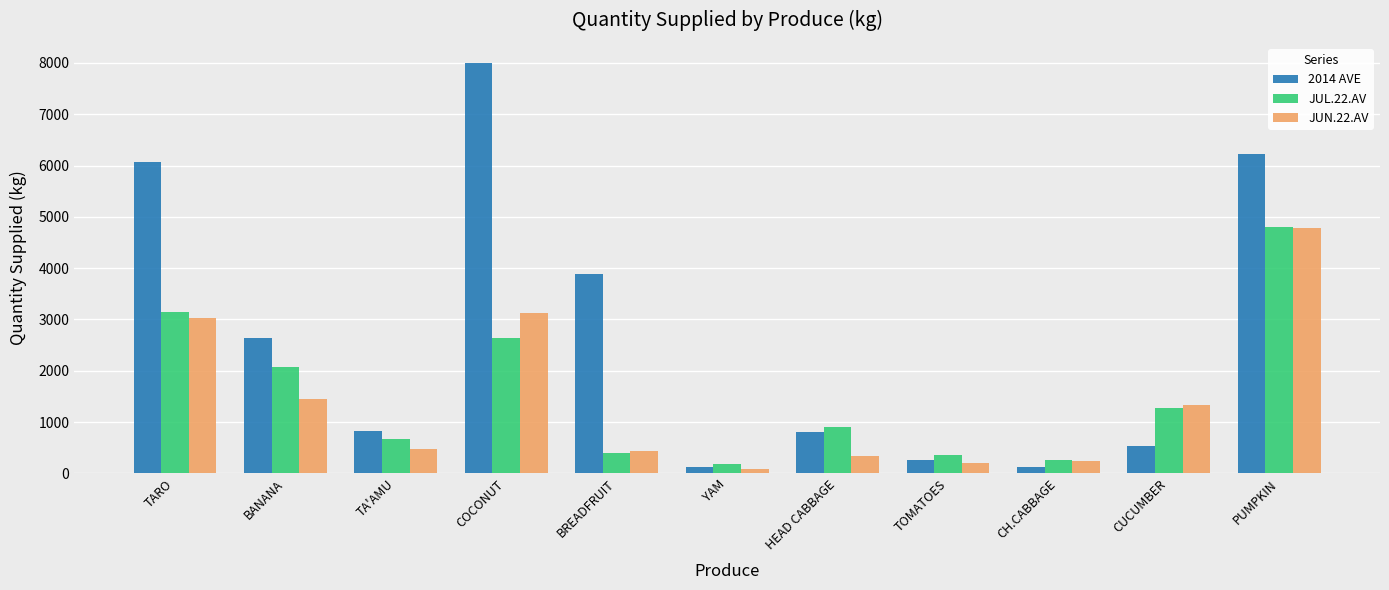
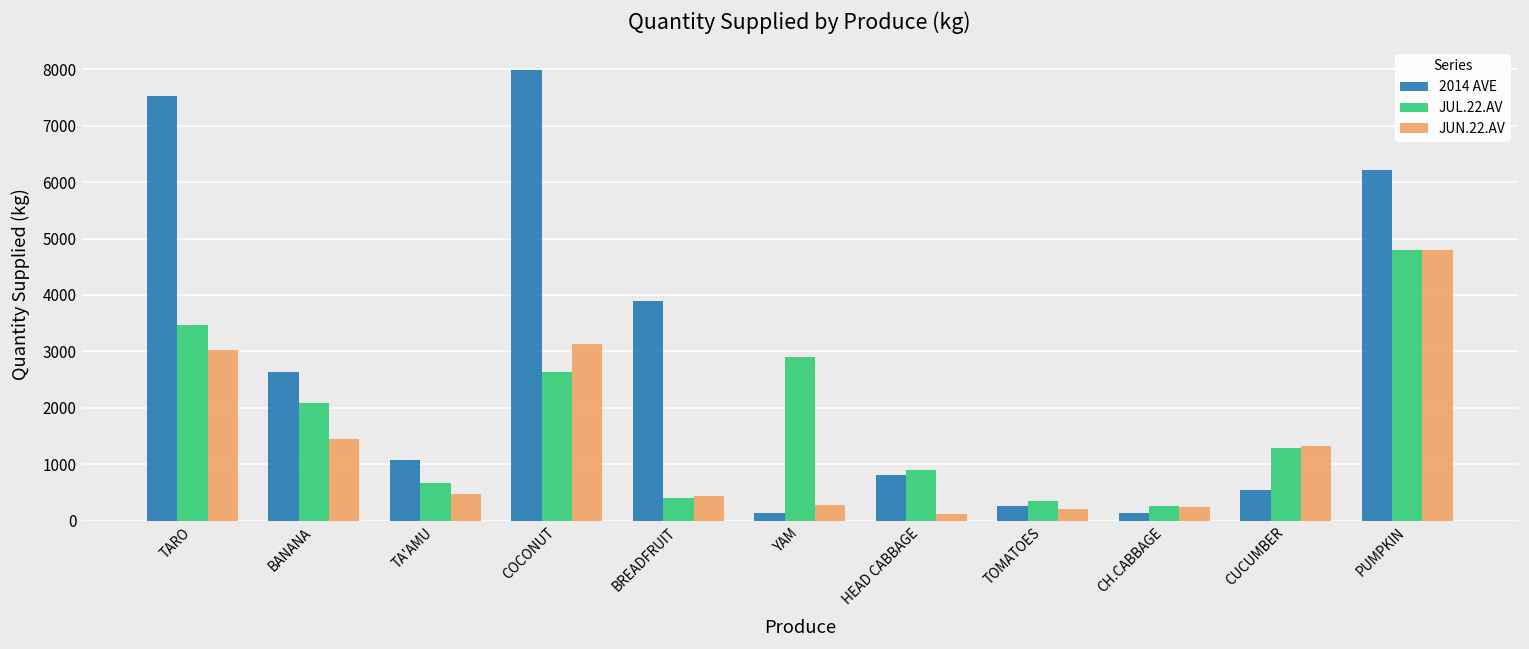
  {
    "2014 AVE": {
-     "TARO": 6100,
+     "TARO": 7500,
      "BANANA": 2600,
-     "TA'AMU": 800,
+     "TA'AMU": 1100,
      "COCONUT": 8000,
      "BREADFRUIT": 3900,
      "YAM": 100,
      "HEAD CABBAGE": 800,
      "TOMATOES": 300,
      "CH.CABBAGE": 100,
      "CUCUMBER": 500,
      "PUMPKIN": 6200
    },
    "JUL.22.AV": {
-     "TARO": 3100,
+     "TARO": 3500,
      "BANANA": 2100,
      "TA'AMU": 700,
      "COCONUT": 2600,
      "BREADFRUIT": 400,
-     "YAM": 200,
+     "YAM": 2900,
      "HEAD CABBAGE": 900,
      "TOMATOES": 400,
      "CH.CABBAGE": 300,
      "CUCUMBER": 1300,
      "PUMPKIN": 4800
    },
    "JUN.22.AV": {
      "TARO": 3000,
      "BANANA": 1400,
      "TA'AMU": 500,
      "COCONUT": 3100,
      "BREADFRUIT": 400,
-     "YAM": 100,
-     "HEAD CABBAGE": 300,
+     "YAM": 300,
+     "HEAD CABBAGE": 100,
      "TOMATOES": 200,
      "CH.CABBAGE": 200,
      "CUCUMBER": 1300,
      "PUMPKIN": 4800
    }
  }
